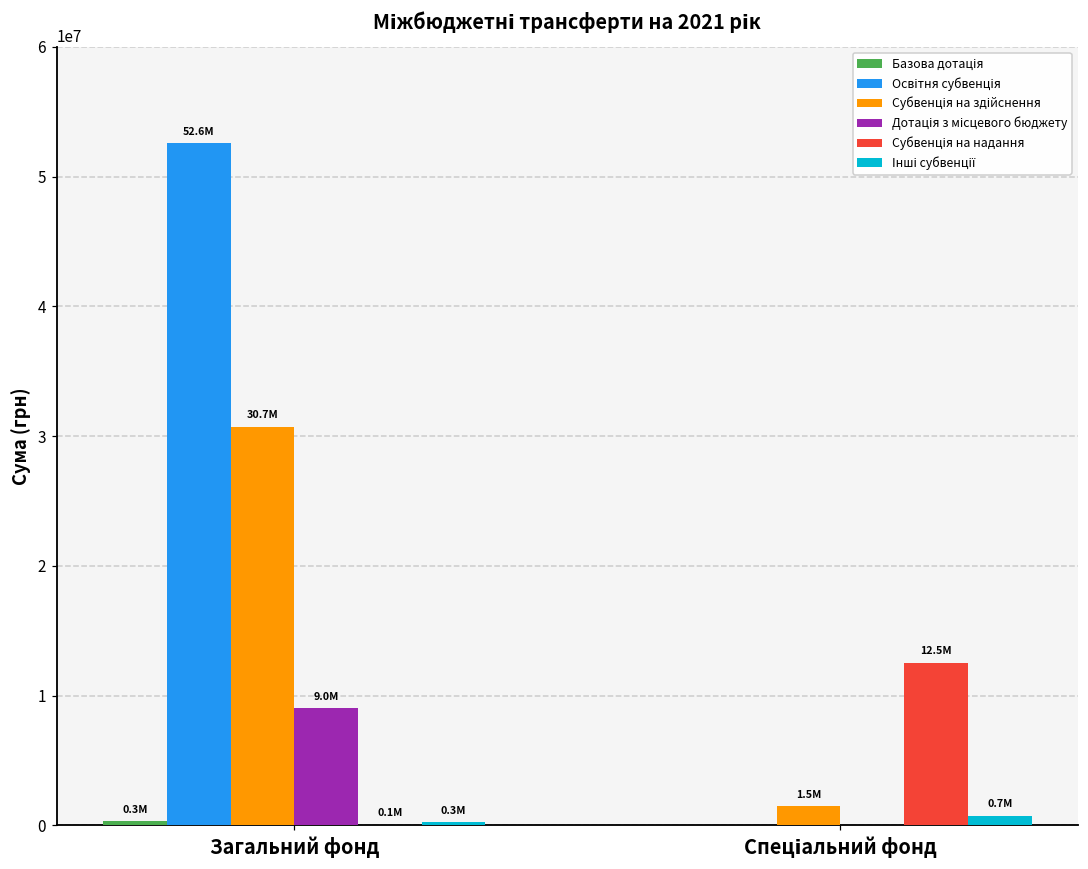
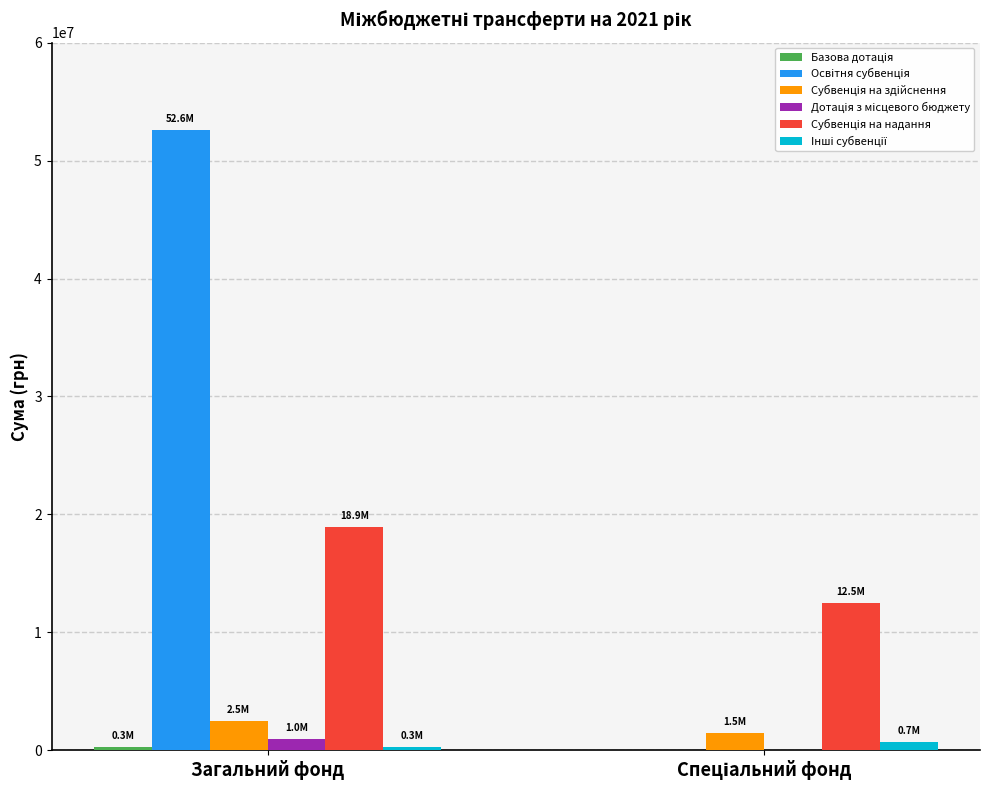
  {
    "Базова дотація": {
      "Загальний фонд": "0.3M"
    },
    "Субвенція на здійснення": {
-     "Загальний фонд": "30.7M",
+     "Загальний фонд": "2.5M",
      "Спеціальний фонд": "1.5M"
    },
    "Дотація з місцевого бюджету": {
-     "Загальний фонд": "9.0M"
+     "Загальний фонд": "1.0M"
    },
    "Субвенція на надання": {
-     "Загальний фонд": "0.1M",
+     "Загальний фонд": "18.9M",
      "Спеціальний фонд": "12.5M"
    }
  }
